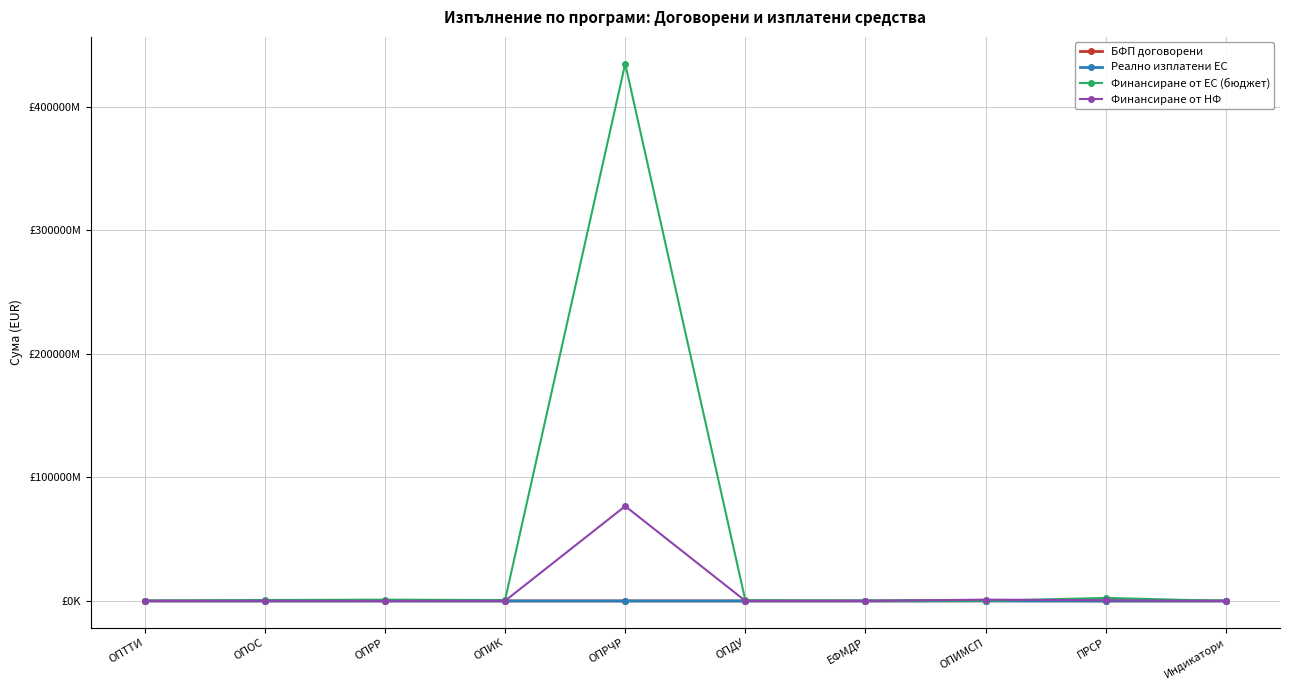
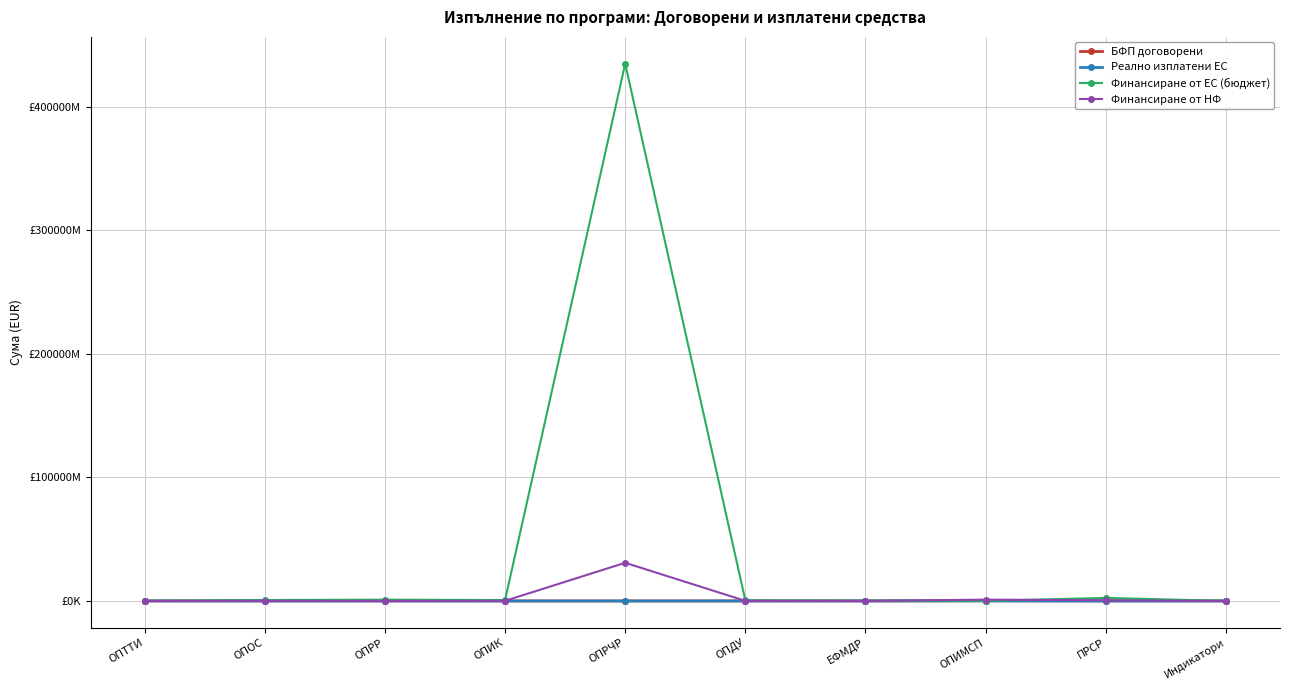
  {
    "Реално изплатени ЕС": {
      "ОПРЧР": "£0"
    },
    "Финансиране от ЕС (бюджет)": {
      "ОПРЧР": "£435000000000"
    },
    "Финансиране от НФ": {
-     "ОПРЧР": "£77000000000"
+     "ОПРЧР": "£31000000000"
    }
  }
